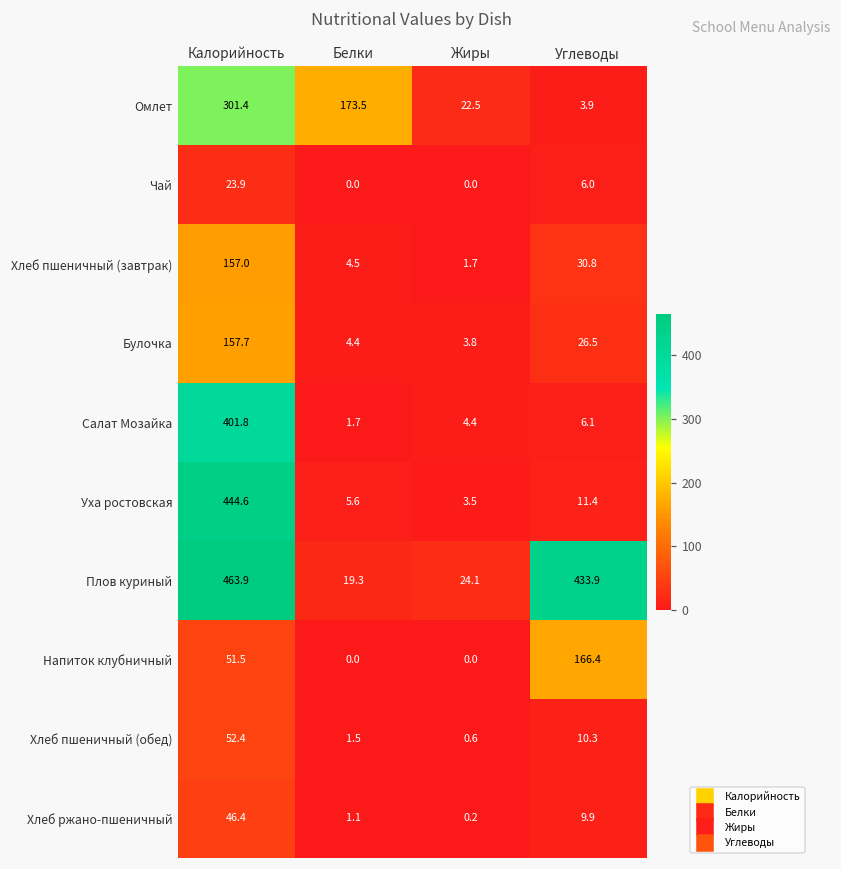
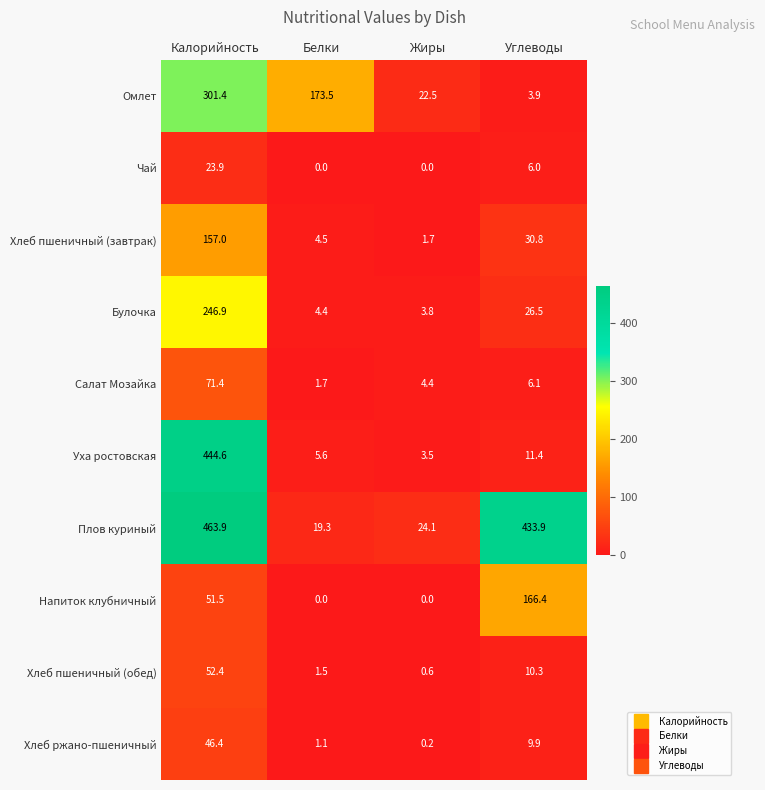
  {
    "Омлет": {
      "Калорийность": 301.4,
      "Белки": 173.5,
      "Жиры": 22.5,
      "Углеводы": 3.9
    },
    "Чай": {
      "Калорийность": 23.9,
      "Белки": 0.0,
      "Жиры": 0.0,
      "Углеводы": 6.0
    },
    "Хлеб пшеничный (завтрак)": {
      "Калорийность": 157.0,
      "Белки": 4.5,
      "Жиры": 1.7,
      "Углеводы": 30.8
    },
    "Булочка": {
-     "Калорийность": 157.7,
+     "Калорийность": 246.9,
      "Белки": 4.4,
      "Жиры": 3.8,
      "Углеводы": 26.5
    },
    "Салат Мозайка": {
-     "Калорийность": 401.8,
+     "Калорийность": 71.4,
      "Белки": 1.7,
      "Жиры": 4.4,
      "Углеводы": 6.1
    },
    "Уха ростовская": {
      "Калорийность": 444.6,
      "Белки": 5.6,
      "Жиры": 3.5,
      "Углеводы": 11.4
    },
    "Плов куриный": {
      "Калорийность": 463.9,
      "Белки": 19.3,
      "Жиры": 24.1,
      "Углеводы": 433.9
    },
    "Напиток клубничный": {
      "Калорийность": 51.5,
      "Белки": 0.0,
      "Жиры": 0.0,
      "Углеводы": 166.4
    },
    "Хлеб пшеничный (обед)": {
      "Калорийность": 52.4,
      "Белки": 1.5,
      "Жиры": 0.6,
      "Углеводы": 10.3
    },
    "Хлеб ржано-пшеничный": {
      "Калорийность": 46.4,
      "Белки": 1.1,
      "Жиры": 0.2,
      "Углеводы": 9.9
    }
  }
